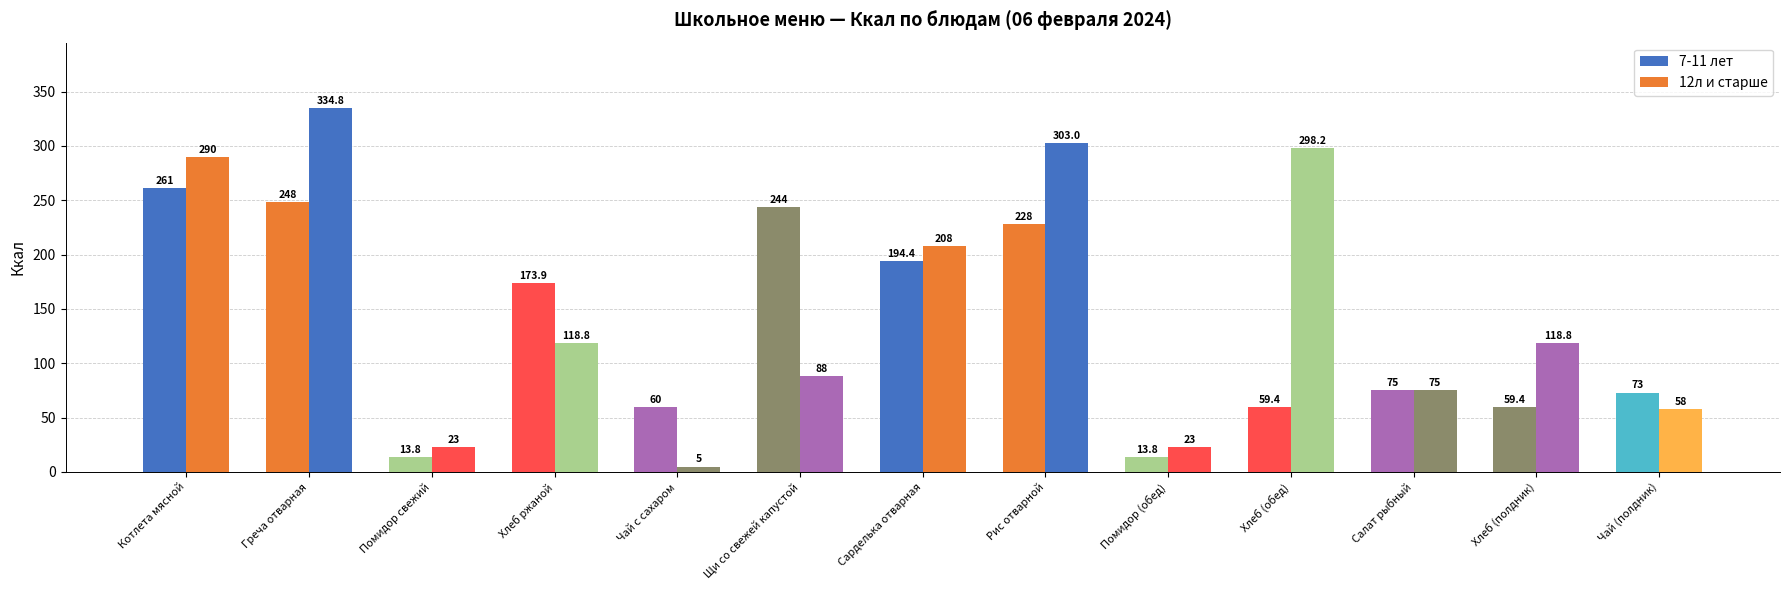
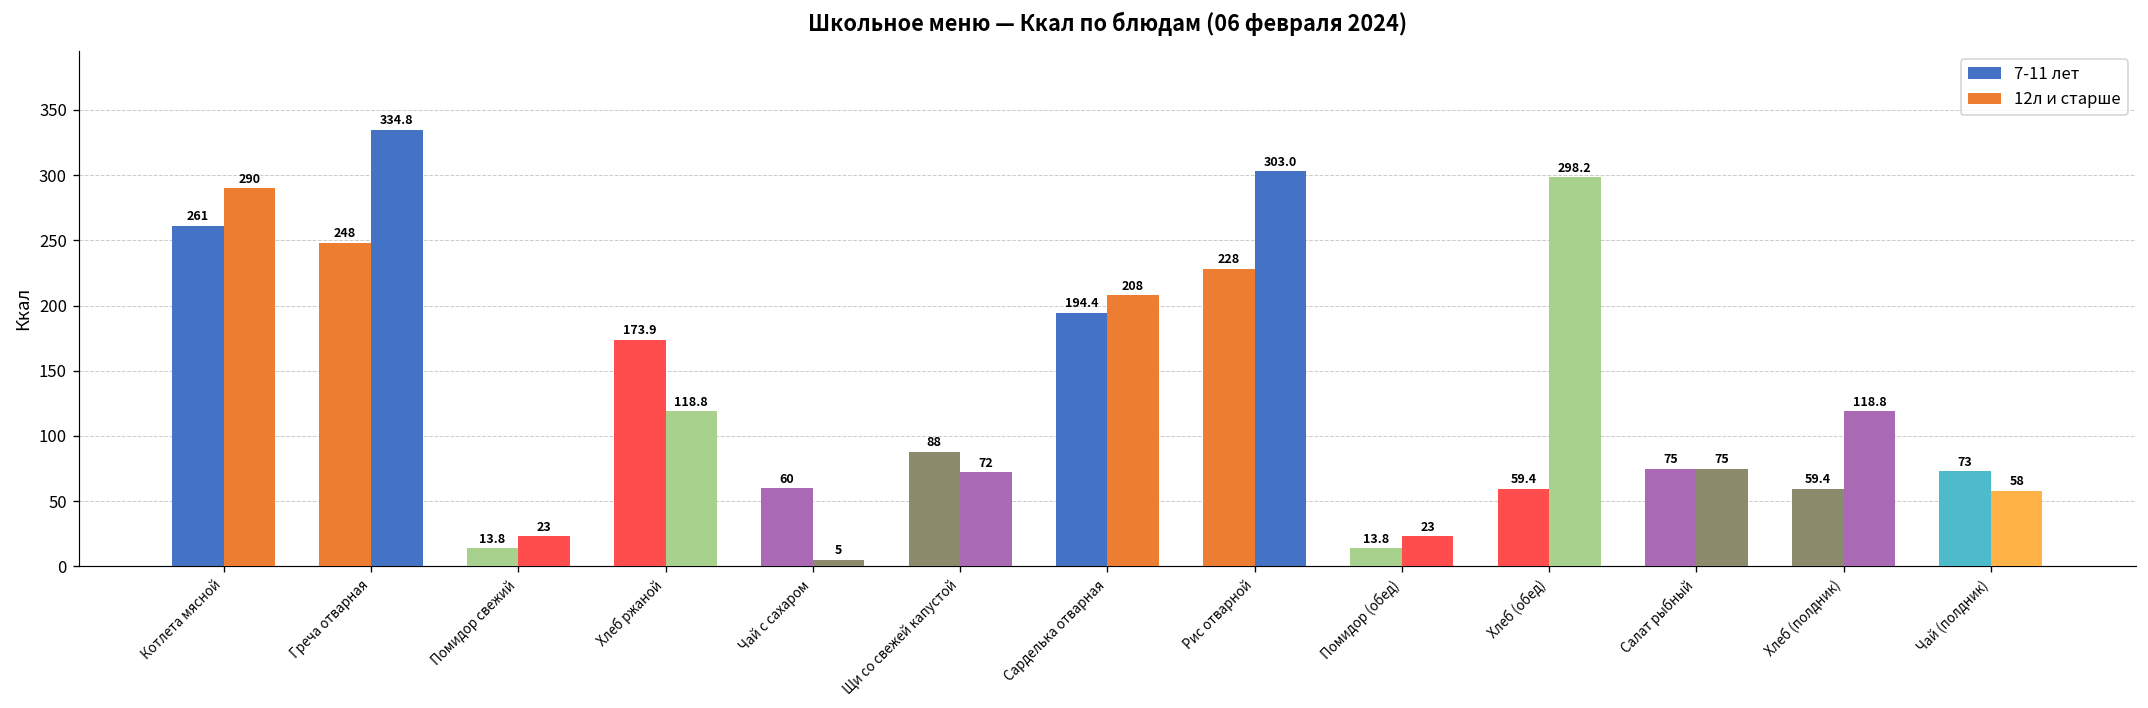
  {
    "7-11 лет": {
      "Котлета мясной": 261,
      "Греча отварная": 248,
      "Помидор свежий": 13.8,
      "Хлеб ржаной": 173.9,
      "Чай с сахаром": 60,
-     "Щи со свежей капустой": 244,
+     "Щи со свежей капустой": 88,
      "Сарделька отварная": 194.4,
      "Рис отварной": 228,
      "Помидор (обед)": 13.8,
      "Хлеб (обед)": 59.4,
      "Салат рыбный": 75,
      "Хлеб (полдник)": 59.4,
      "Чай (полдник)": 73
    },
    "12л и старше": {
      "Котлета мясной": 290,
      "Греча отварная": 334.8,
      "Помидор свежий": 23,
      "Хлеб ржаной": 118.8,
      "Чай с сахаром": 5,
-     "Щи со свежей капустой": 88,
+     "Щи со свежей капустой": 72,
      "Сарделька отварная": 208,
      "Рис отварной": 303.0,
      "Помидор (обед)": 23,
      "Хлеб (обед)": 298.2,
      "Салат рыбный": 75,
      "Хлеб (полдник)": 118.8,
      "Чай (полдник)": 58
    }
  }
